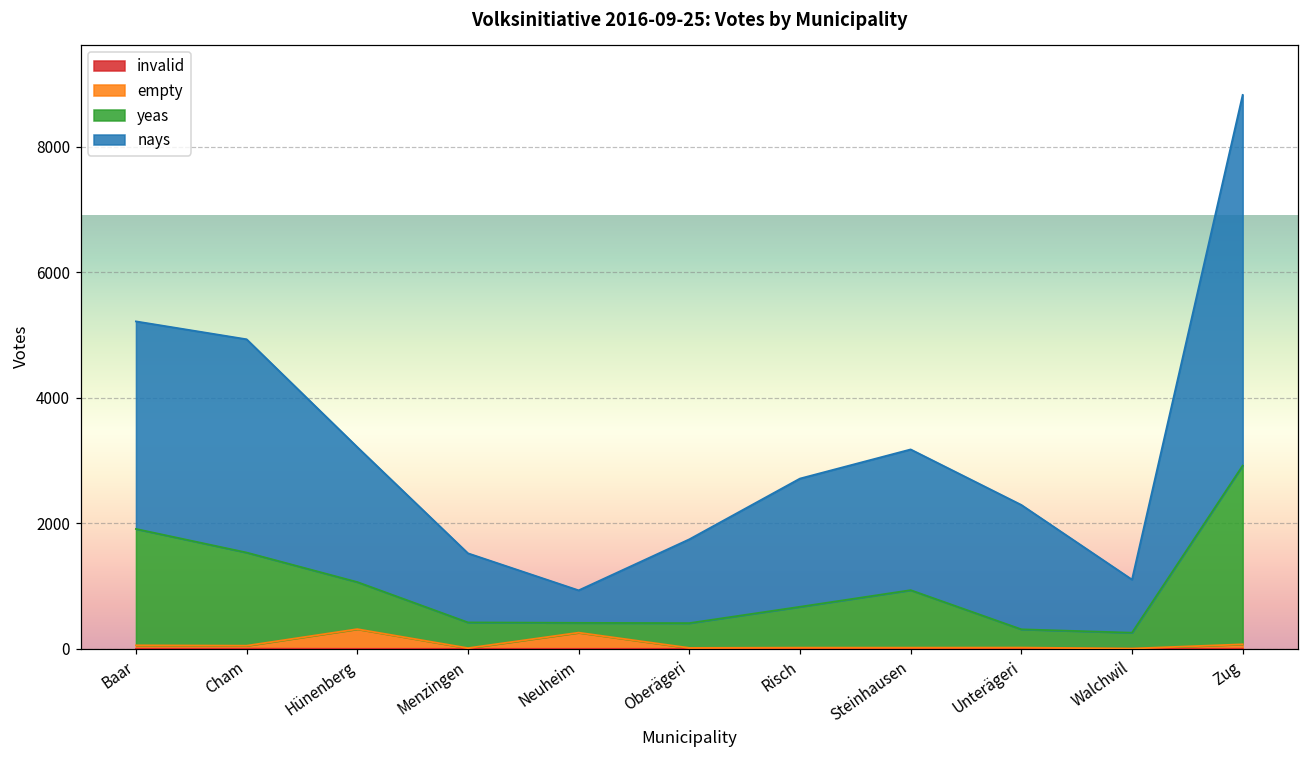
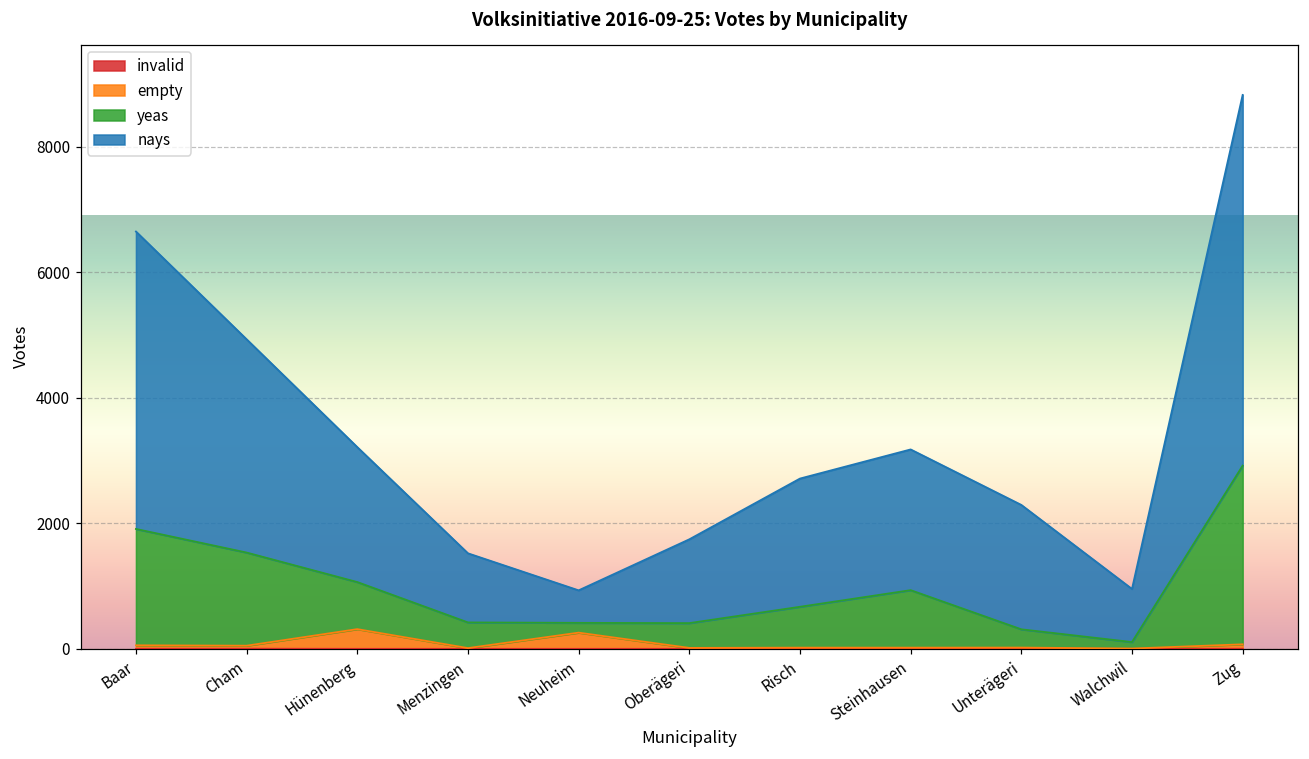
  {
    "invalid": {
      "Baar": 0,
      "Cham": 0,
      "Hünenberg": 0,
      "Neuheim": 0,
      "Zug": 0
    },
    "empty": {
      "Baar": 100,
      "Cham": 0,
      "Hünenberg": 300,
      "Neuheim": 300,
      "Zug": 100
    },
    "yeas": {
      "Baar": 1900,
      "Cham": 1500,
      "Hünenberg": 800,
      "Menzingen": 400,
      "Neuheim": 200,
      "Oberägeri": 400,
      "Risch": 700,
      "Steinhausen": 900,
      "Unterägeri": 300,
-     "Walchwil": 300,
+     "Walchwil": 100,
      "Zug": 2800
    },
    "nays": {
-     "Baar": 3300,
+     "Baar": 4700,
      "Cham": 3400,
      "Hünenberg": 2200,
      "Menzingen": 1100,
      "Neuheim": 500,
      "Oberägeri": 1300,
      "Risch": 2000,
      "Steinhausen": 2200,
      "Unterägeri": 2000,
      "Walchwil": 800,
      "Zug": 5900
    }
  }
